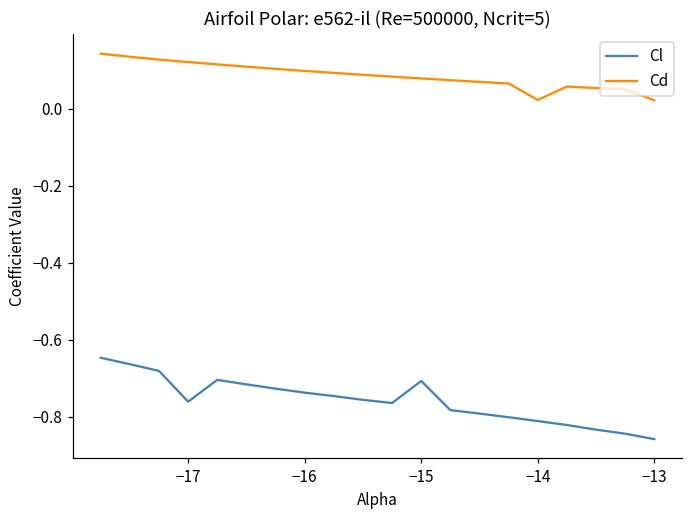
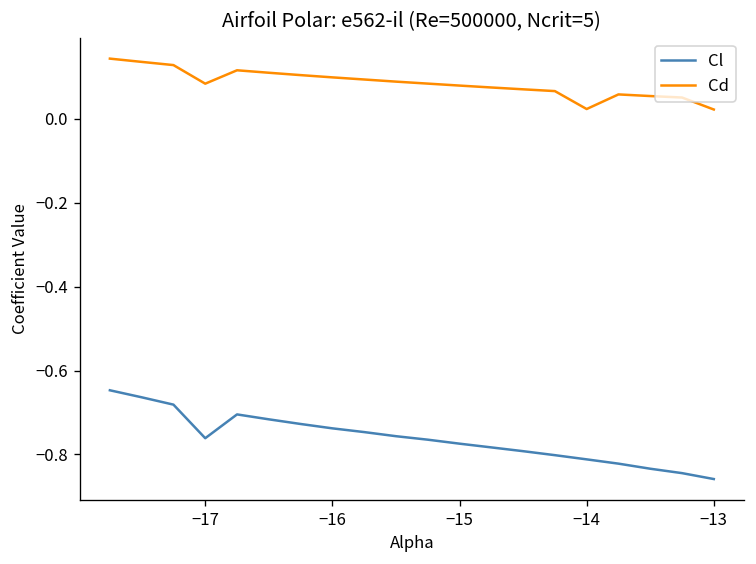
  {
    "Cl": {
      "−17": -0.76,
      "−16": -0.74,
-     "−15": -0.71,
+     "−15": -0.77,
      "−14": -0.81,
      "−13": -0.86
    },
    "Cd": {
-     "−17": 0.12,
+     "−17": 0.08,
      "−16": 0.10,
      "−15": 0.08,
      "−14": 0.02,
      "−13": 0.02
    }
  }
